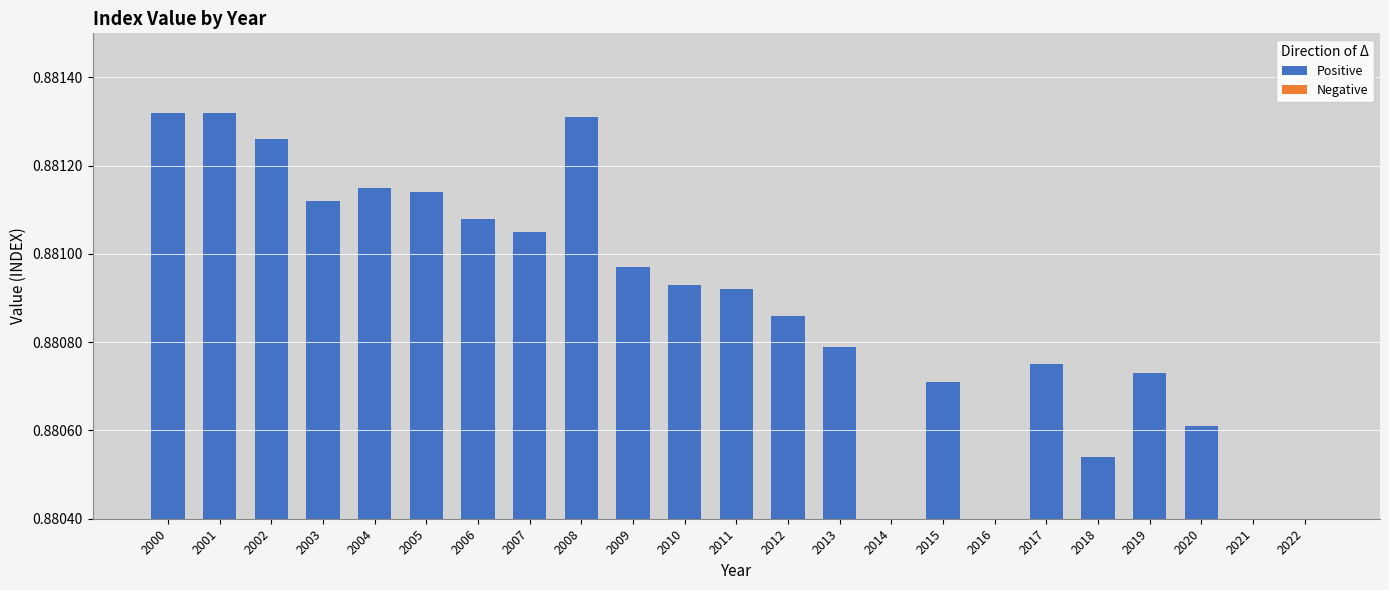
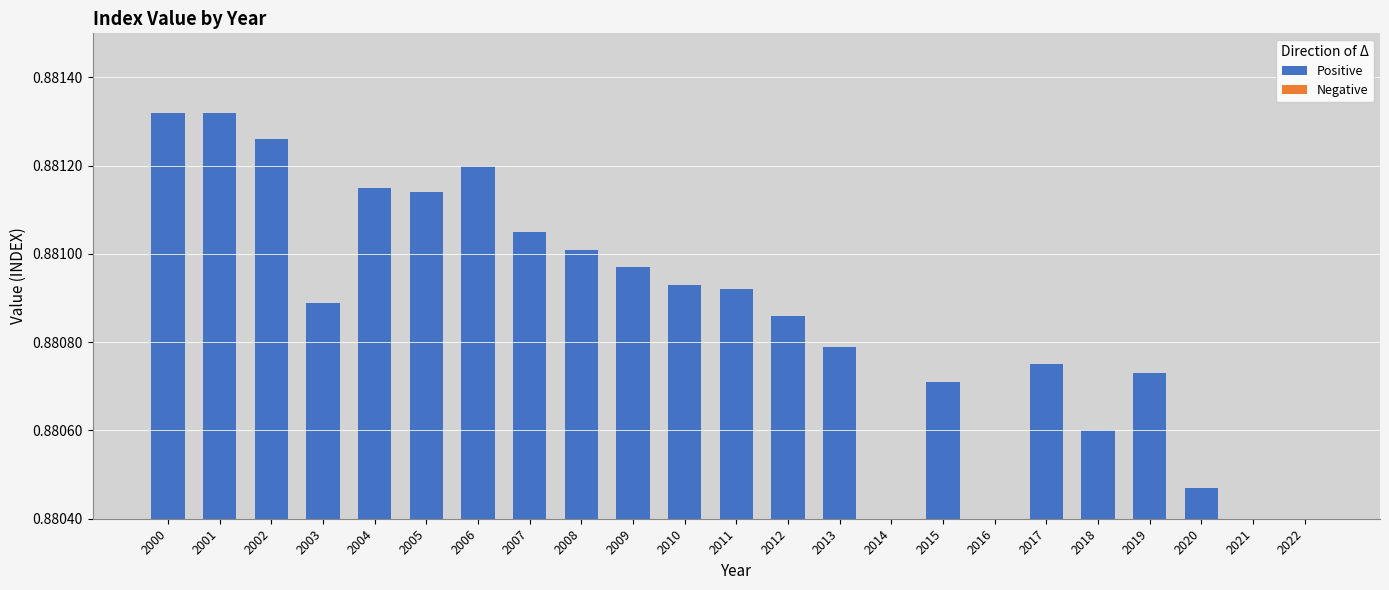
  {
    "Positive": {
      "2000": 0.88132,
      "2001": 0.88132,
      "2002": 0.88126,
-     "2003": 0.88112,
+     "2003": 0.88089,
      "2004": 0.88115,
      "2005": 0.88114,
-     "2006": 0.88108,
+     "2006": 0.88120,
      "2007": 0.88105,
-     "2008": 0.88131,
+     "2008": 0.88101,
      "2009": 0.88097,
      "2010": 0.88093,
      "2011": 0.88092,
      "2012": 0.88086,
      "2013": 0.88079,
      "2015": 0.88071,
      "2017": 0.88075,
-     "2018": 0.88054,
+     "2018": 0.88060,
      "2019": 0.88073,
-     "2020": 0.88061
+     "2020": 0.88047
    }
  }
